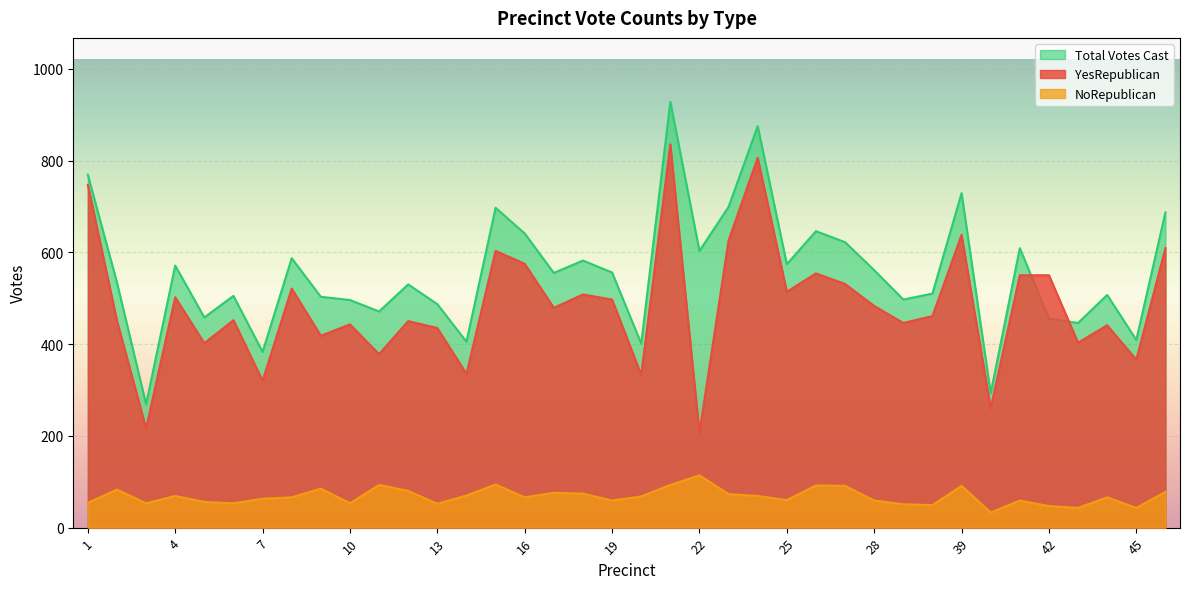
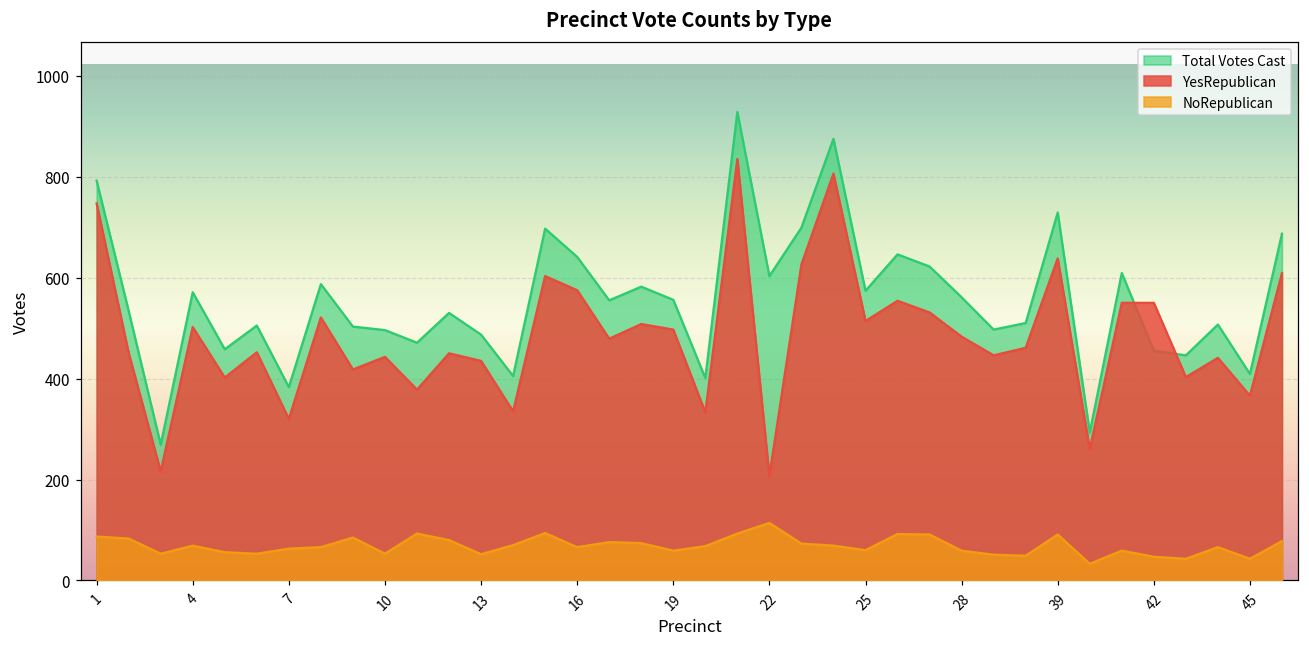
  {
    "Total Votes Cast": {
-     "1": 770,
+     "1": 790,
      "4": 570,
      "7": 380,
      "10": 500,
      "13": 490,
      "16": 640,
      "19": 560,
      "22": 600,
      "25": 570,
      "28": 560,
      "39": 730,
      "42": 460,
      "45": 410
    },
    "YesRepublican": {
      "1": 750,
      "4": 500,
      "7": 320,
      "10": 440,
      "13": 440,
      "16": 580,
      "19": 500,
      "22": 210,
      "25": 510,
      "28": 480,
      "39": 640,
      "42": 550,
      "45": 370
    },
    "NoRepublican": {
-     "1": 50,
+     "1": 90,
      "4": 70,
      "7": 60,
      "10": 50,
      "13": 50,
      "16": 70,
      "19": 60,
      "22": 110,
      "25": 60,
      "28": 60,
      "39": 90,
      "42": 50,
      "45": 40
    }
  }
